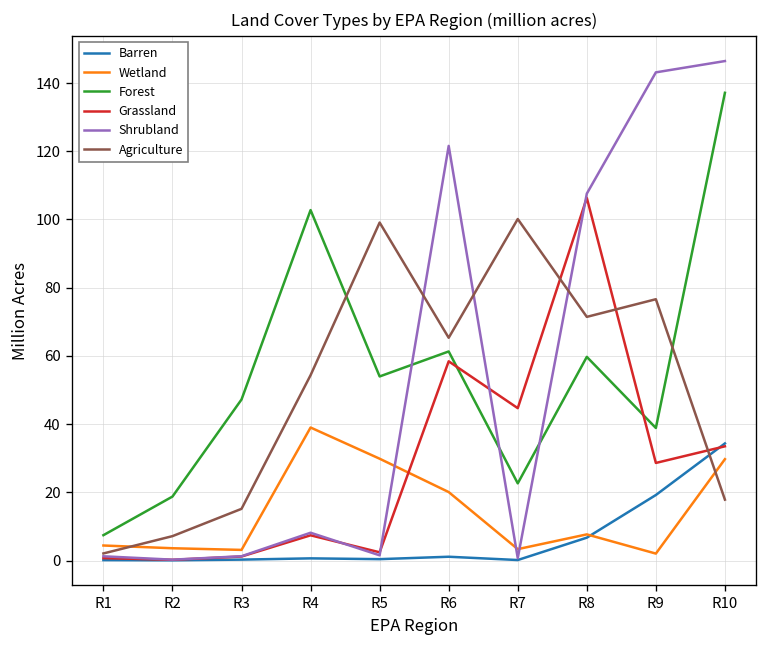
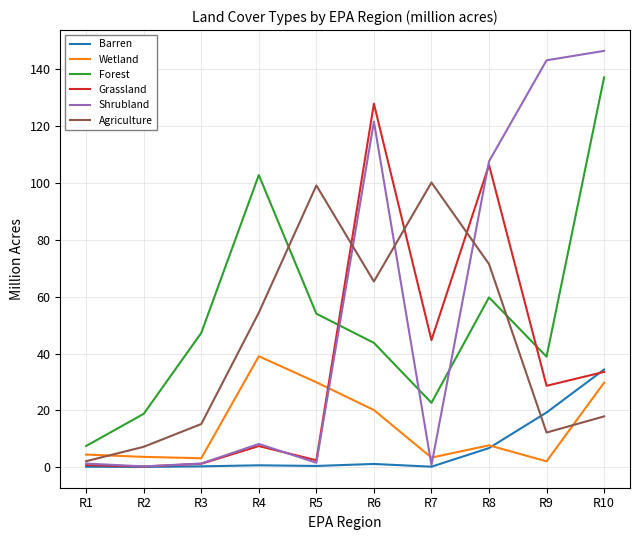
  {
    "Barren": {
      "R4": 1,
      "R5": 0,
      "R6": 1,
      "R8": 7,
      "R9": 19
    },
    "Wetland": {
      "R1": 4,
      "R2": 4,
      "R3": 3,
      "R4": 39,
      "R5": 30,
      "R6": 20,
      "R7": 3,
      "R8": 8,
      "R9": 2,
      "R10": 30
    },
    "Forest": {
      "R1": 7,
      "R2": 19,
      "R3": 47,
      "R4": 103,
      "R5": 54,
-     "R6": 61,
+     "R6": 44,
      "R7": 23,
      "R8": 60,
      "R9": 39,
      "R10": 137
    },
    "Grassland": {
      "R5": 2,
-     "R6": 58,
+     "R6": 128,
      "R7": 45,
      "R8": 106,
      "R9": 29
    },
    "Shrubland": {
      "R5": 2,
      "R6": 122,
      "R8": 108,
      "R9": 143,
      "R10": 146
    },
    "Agriculture": {
      "R2": 7,
      "R3": 15,
      "R4": 54,
      "R5": 99,
      "R6": 65,
      "R7": 100,
      "R8": 71,
-     "R9": 77,
+     "R9": 12,
      "R10": 18
    }
  }
